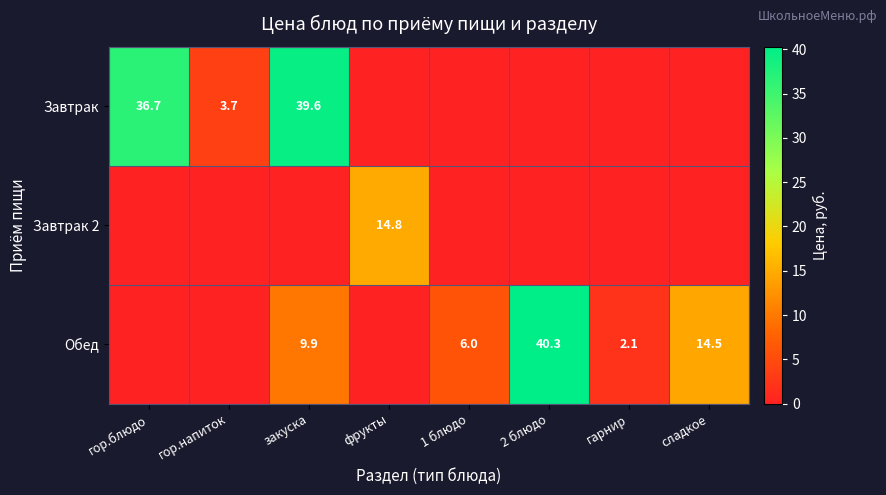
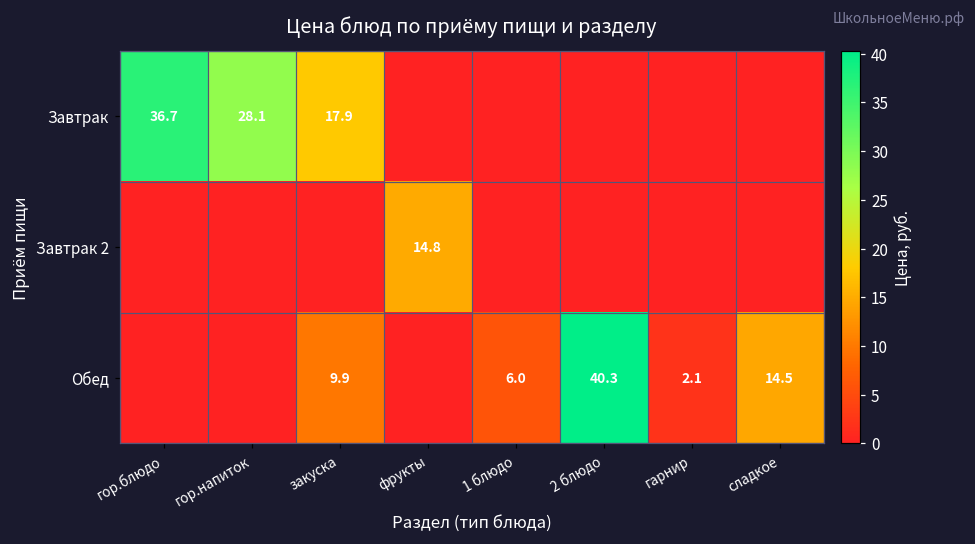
  {
    "Завтрак": {
      "гор.блюдо": 36.7,
-     "гор.напиток": 3.7,
-     "закуска": 39.6
+     "гор.напиток": 28.1,
+     "закуска": 17.9
    },
    "Завтрак 2": {
      "фрукты": 14.8
    },
    "Обед": {
      "закуска": 9.9,
      "1 блюдо": 6.0,
      "2 блюдо": 40.3,
      "гарнир": 2.1,
      "сладкое": 14.5
    }
  }
